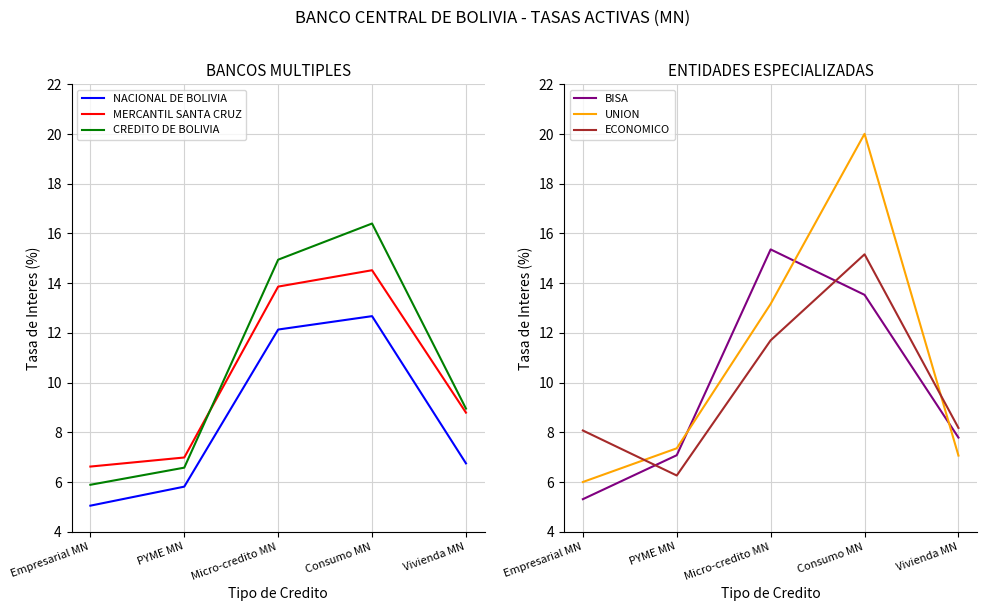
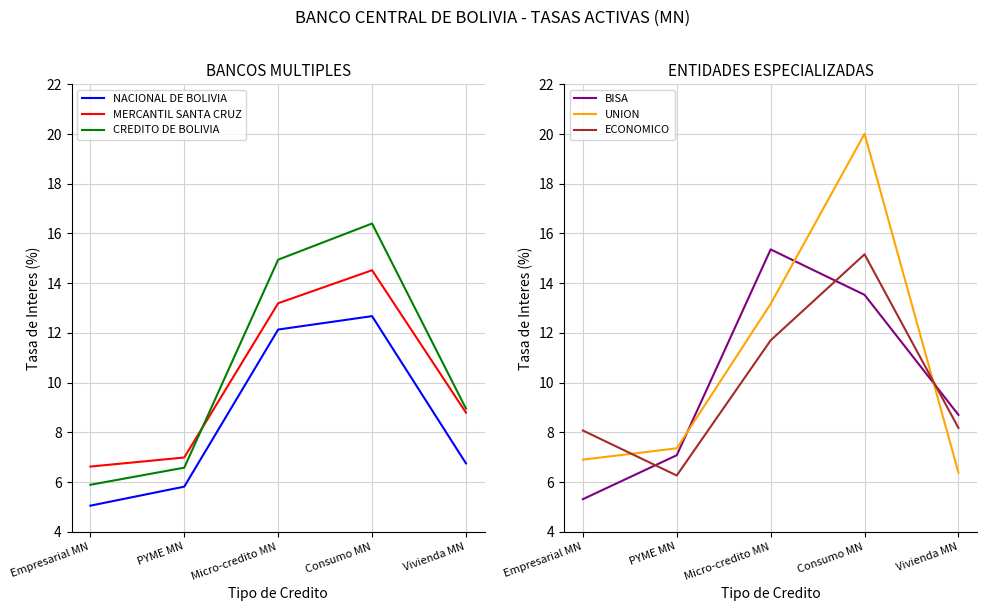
  {
    "BANCOS MULTIPLES": {
      "NACIONAL DE BOLIVIA": {
        "Empresarial MN": 5.0,
        "PYME MN": 5.8,
        "Micro-credito MN": 12.1,
        "Consumo MN": 12.7,
        "Vivienda MN": 6.8
      },
      "MERCANTIL SANTA CRUZ": {
        "Empresarial MN": 6.6,
        "PYME MN": 7.0,
-       "Micro-credito MN": 13.9,
+       "Micro-credito MN": 13.2,
        "Consumo MN": 14.5,
        "Vivienda MN": 8.8
      },
      "CREDITO DE BOLIVIA": {
        "Empresarial MN": 5.9,
        "PYME MN": 6.6,
        "Micro-credito MN": 14.9,
        "Consumo MN": 16.4,
        "Vivienda MN": 9.0
      }
    },
    "ENTIDADES ESPECIALIZADAS": {
      "BISA": {
        "Empresarial MN": 5.3,
        "PYME MN": 7.1,
        "Micro-credito MN": 15.4,
        "Consumo MN": 13.5,
-       "Vivienda MN": 7.8
+       "Vivienda MN": 8.7
      },
      "UNION": {
-       "Empresarial MN": 6.0,
+       "Empresarial MN": 6.9,
        "PYME MN": 7.4,
        "Micro-credito MN": 13.2,
        "Consumo MN": 20.0,
-       "Vivienda MN": 7.1
+       "Vivienda MN": 6.4
      },
      "ECONOMICO": {
        "Empresarial MN": 8.1,
        "PYME MN": 6.3,
        "Micro-credito MN": 11.7,
        "Consumo MN": 15.2,
        "Vivienda MN": 8.2
      }
    }
  }
